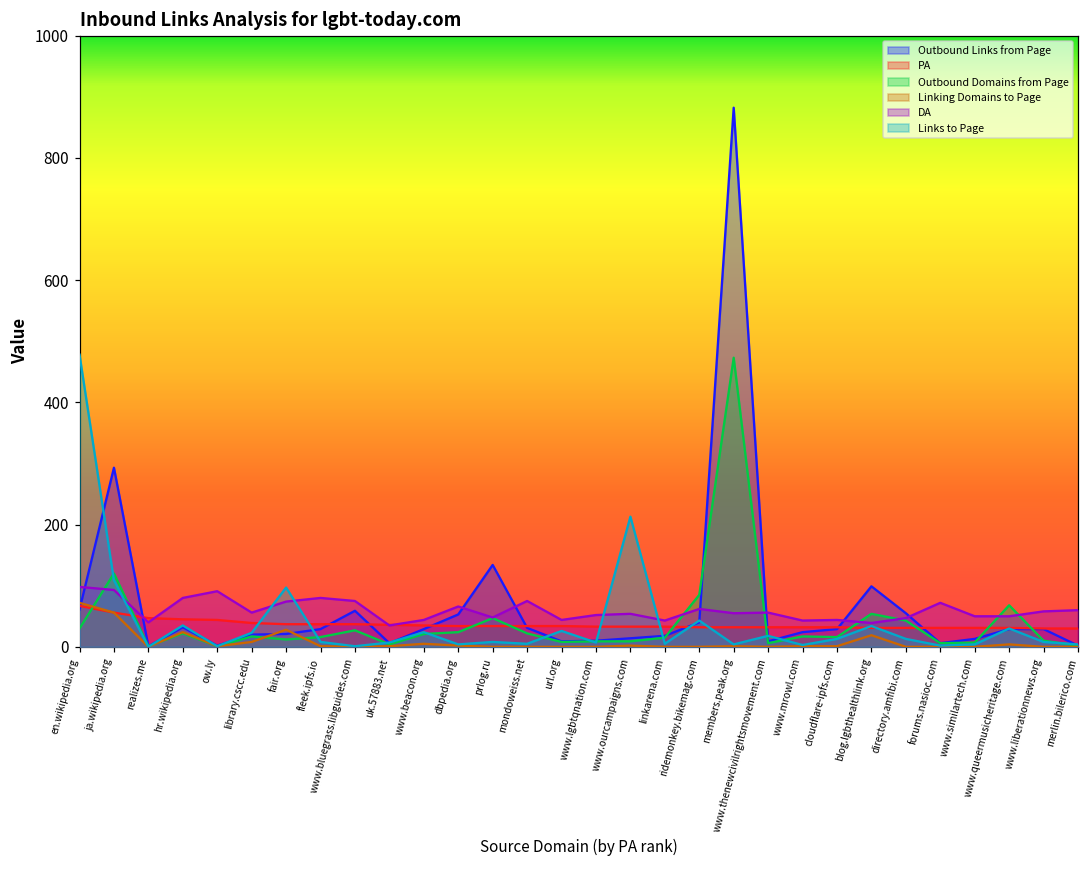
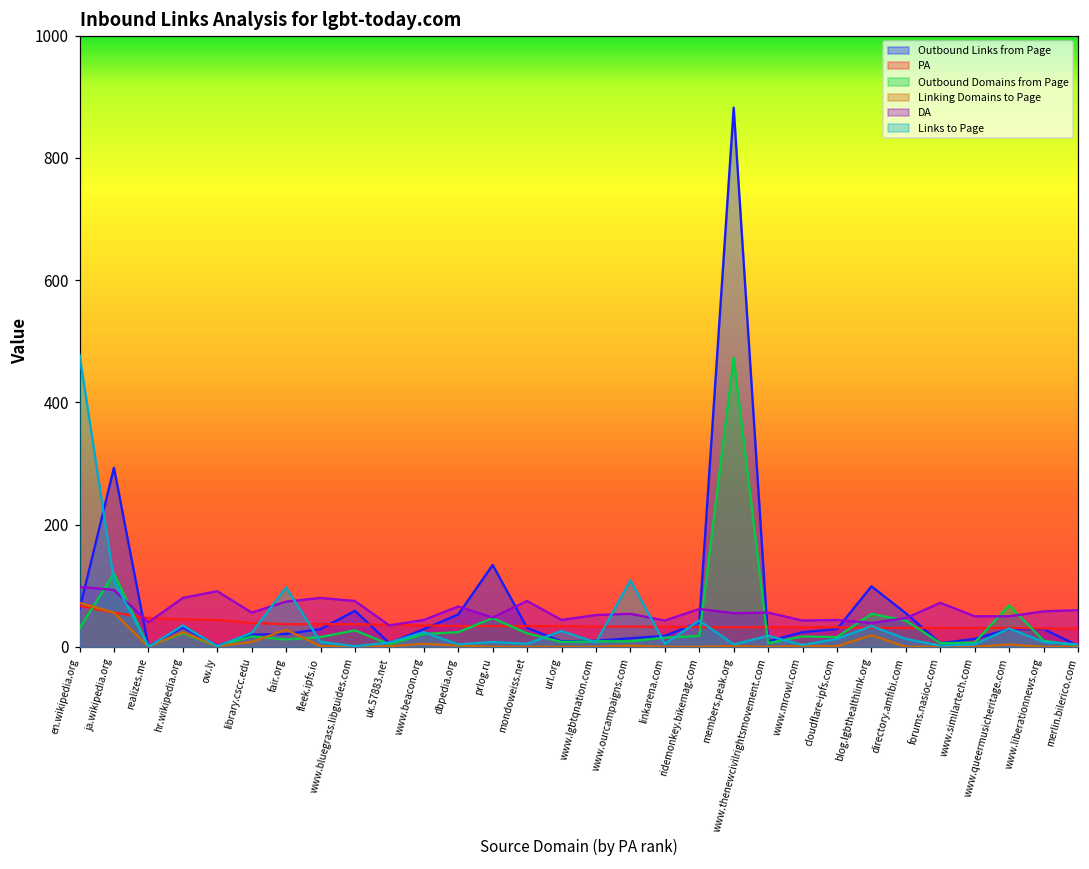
  {
    "Outbound Links from Page": {
      "en.wikipedia.org": 60,
      "ja.wikipedia.org": 290,
      "fair.org": 20,
      "fleek.ipfs.io": 30,
      "www.bluegrass.libguides.com": 60,
      "www.beacon.org": 30,
      "dbpedia.org": 50,
      "prlog.ru": 130,
      "www.ourcampaigns.com": 10,
      "members.peak.org": 880,
      "www.mrowl.com": 20,
      "blog.lgbthealthlink.org": 100,
      "directory.amfibi.com": 60,
      "www.similartech.com": 10
    },
    "Outbound Domains from Page": {
      "en.wikipedia.org": 30,
      "ja.wikipedia.org": 120,
      "fair.org": 10,
      "fleek.ipfs.io": 20,
      "www.bluegrass.libguides.com": 30,
      "dbpedia.org": 20,
      "mondoweiss.net": 20,
      "www.ourcampaigns.com": 10,
-     "ridemonkey.bikemag.com": 90,
+     "ridemonkey.bikemag.com": 20,
      "members.peak.org": 470,
      "www.mrowl.com": 20,
      "blog.lgbthealthlink.org": 50,
      "www.queermusicheritage.com": 70
    },
    "DA": {
      "en.wikipedia.org": 100,
      "ja.wikipedia.org": 90,
      "realizes.me": 40,
      "hr.wikipedia.org": 80,
      "ow.ly": 90,
      "library.cscc.edu": 60,
      "fair.org": 70,
      "fleek.ipfs.io": 80,
      "www.bluegrass.libguides.com": 80,
      "www.beacon.org": 40,
      "dbpedia.org": 70,
      "mondoweiss.net": 80,
      "url.org": 40,
      "www.lgbtqnation.com": 50,
      "www.ourcampaigns.com": 50,
      "linkarena.com": 40,
      "ridemonkey.bikemag.com": 60,
      "members.peak.org": 60,
      "www.thenewcivilrightsmovement.com": 60,
      "www.mrowl.com": 40,
      "cloudflare-ipfs.com": 40,
      "blog.lgbthealthlink.org": 40,
      "forums.nasioc.com": 70,
      "www.similartech.com": 50,
      "www.queermusicheritage.com": 50,
      "www.liberationnews.org": 60,
      "merlin.bilerico.com": 60
    },
    "Links to Page": {
      "en.wikipedia.org": 480,
      "ja.wikipedia.org": 110,
      "fair.org": 100,
      "fleek.ipfs.io": 10,
      "prlog.ru": 10,
      "mondoweiss.net": 10,
      "url.org": 30,
-     "www.ourcampaigns.com": 210,
+     "www.ourcampaigns.com": 110,
      "linkarena.com": 10,
      "www.thenewcivilrightsmovement.com": 20,
      "directory.amfibi.com": 10
    }
  }
